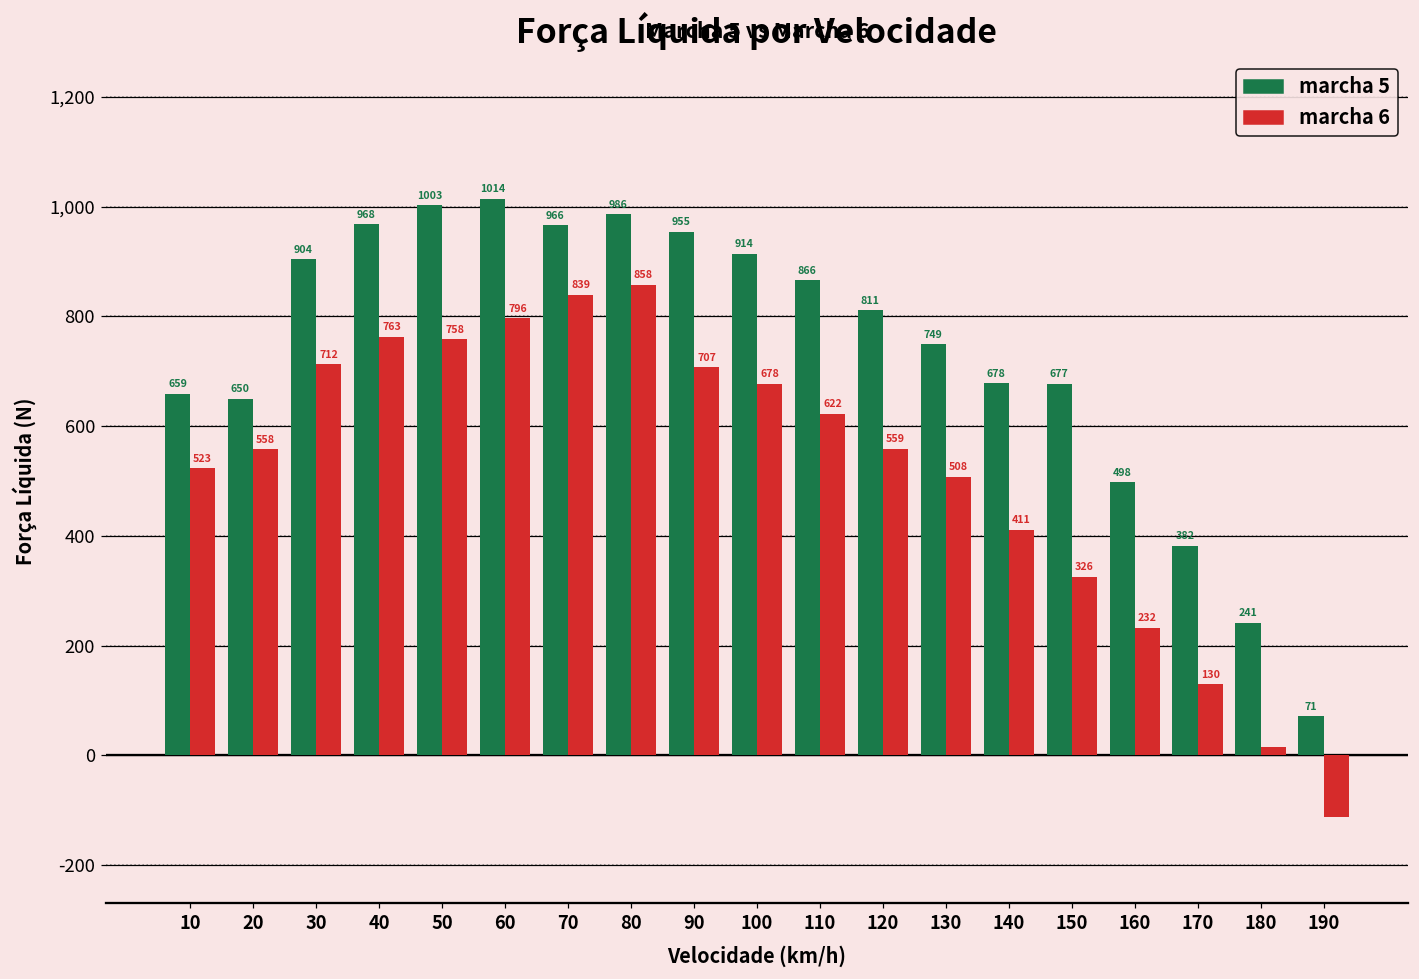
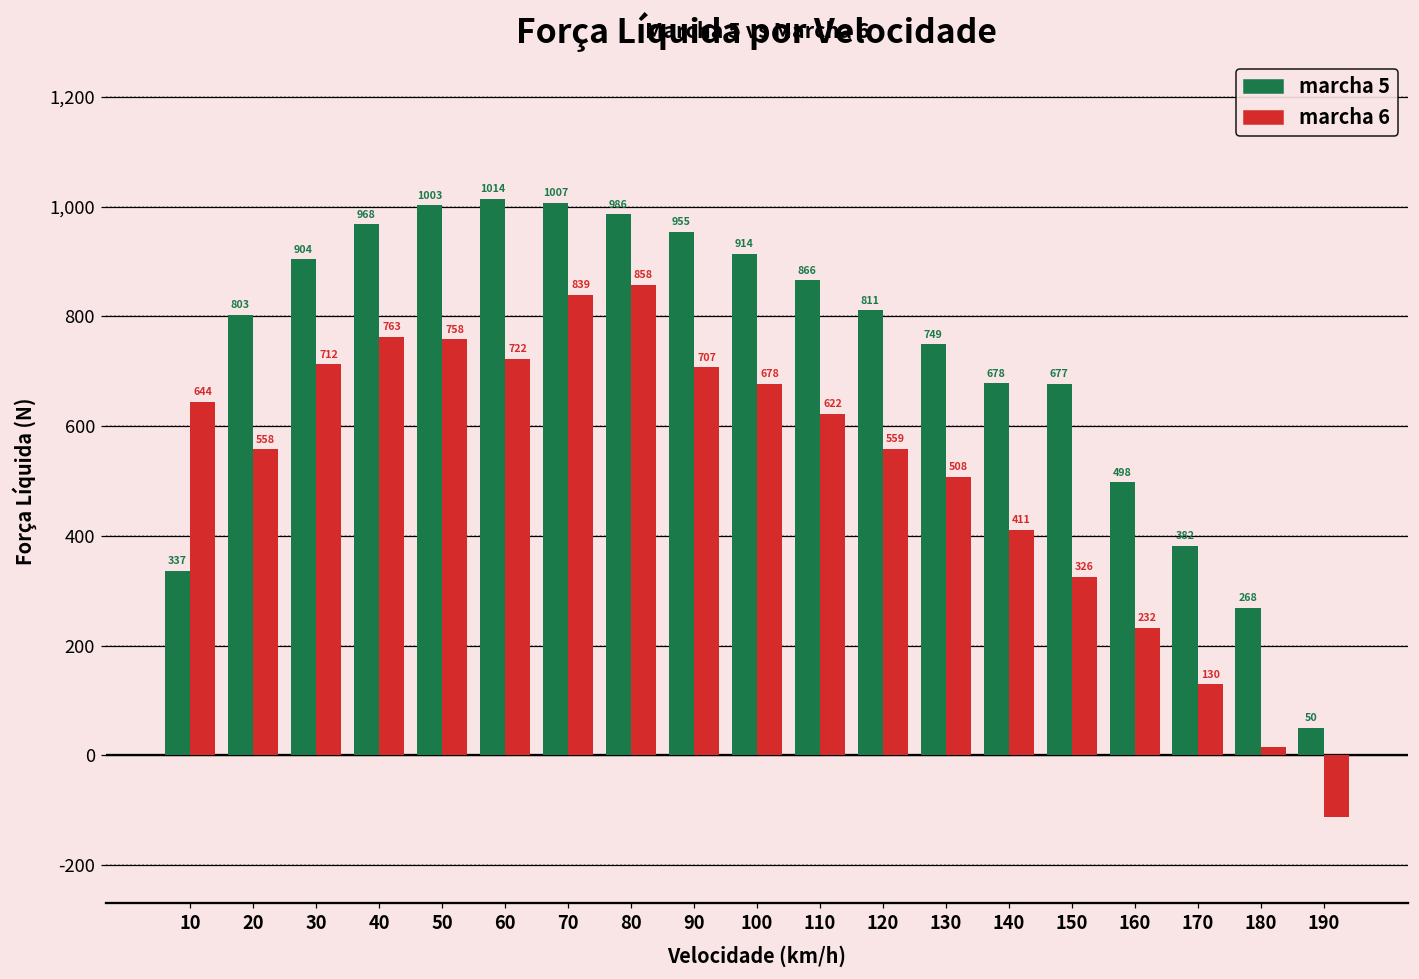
  {
    "marcha 5": {
-     "10": 659,
-     "20": 650,
+     "10": 337,
+     "20": 803,
      "30": 904,
      "40": 968,
      "50": 1003,
      "60": 1014,
-     "70": 966,
+     "70": 1007,
      "80": 986,
      "90": 955,
      "100": 914,
      "110": 866,
      "120": 811,
      "130": 749,
      "140": 678,
      "150": 677,
      "160": 498,
      "170": 382,
-     "180": 241,
-     "190": 71
+     "180": 268,
+     "190": 50
    },
    "marcha 6": {
-     "10": 523,
+     "10": 644,
      "20": 558,
      "30": 712,
      "40": 763,
      "50": 758,
-     "60": 796,
+     "60": 722,
      "70": 839,
      "80": 858,
      "90": 707,
      "100": 678,
      "110": 622,
      "120": 559,
      "130": 508,
      "140": 411,
      "150": 326,
      "160": 232,
      "170": 130
    }
  }
